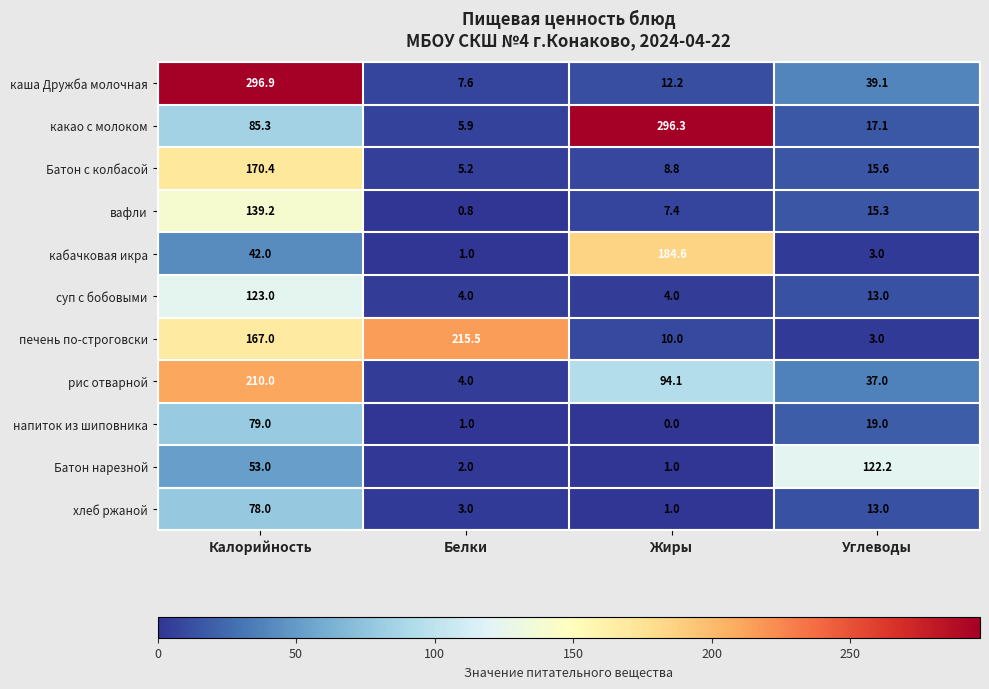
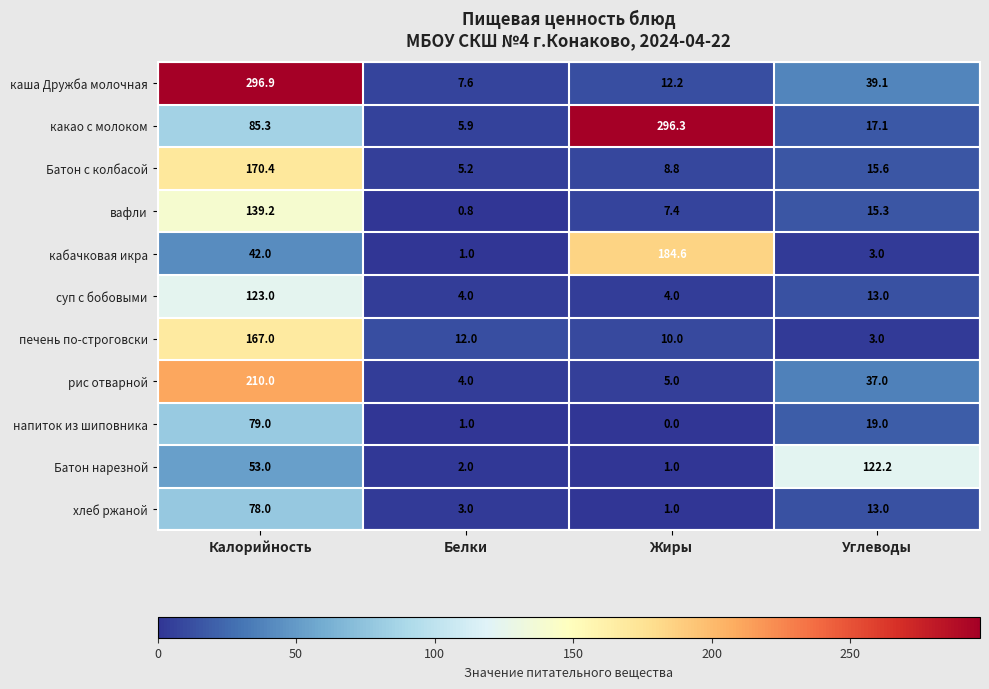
  {
    "каша Дружба молочная": {
      "Калорийность": 296.9,
      "Белки": 7.6,
      "Жиры": 12.2,
      "Углеводы": 39.1
    },
    "какао с молоком": {
      "Калорийность": 85.3,
      "Белки": 5.9,
      "Жиры": 296.3,
      "Углеводы": 17.1
    },
    "Батон с колбасой": {
      "Калорийность": 170.4,
      "Белки": 5.2,
      "Жиры": 8.8,
      "Углеводы": 15.6
    },
    "вафли": {
      "Калорийность": 139.2,
      "Белки": 0.8,
      "Жиры": 7.4,
      "Углеводы": 15.3
    },
    "кабачковая икра": {
      "Калорийность": 42.0,
      "Белки": 1.0,
      "Жиры": 184.6,
      "Углеводы": 3.0
    },
    "суп с бобовыми": {
      "Калорийность": 123.0,
      "Белки": 4.0,
      "Жиры": 4.0,
      "Углеводы": 13.0
    },
    "печень по-строговски": {
      "Калорийность": 167.0,
-     "Белки": 215.5,
+     "Белки": 12.0,
      "Жиры": 10.0,
      "Углеводы": 3.0
    },
    "рис отварной": {
      "Калорийность": 210.0,
      "Белки": 4.0,
-     "Жиры": 94.1,
+     "Жиры": 5.0,
      "Углеводы": 37.0
    },
    "напиток из шиповника": {
      "Калорийность": 79.0,
      "Белки": 1.0,
      "Жиры": 0.0,
      "Углеводы": 19.0
    },
    "Батон нарезной": {
      "Калорийность": 53.0,
      "Белки": 2.0,
      "Жиры": 1.0,
      "Углеводы": 122.2
    },
    "хлеб ржаной": {
      "Калорийность": 78.0,
      "Белки": 3.0,
      "Жиры": 1.0,
      "Углеводы": 13.0
    }
  }
